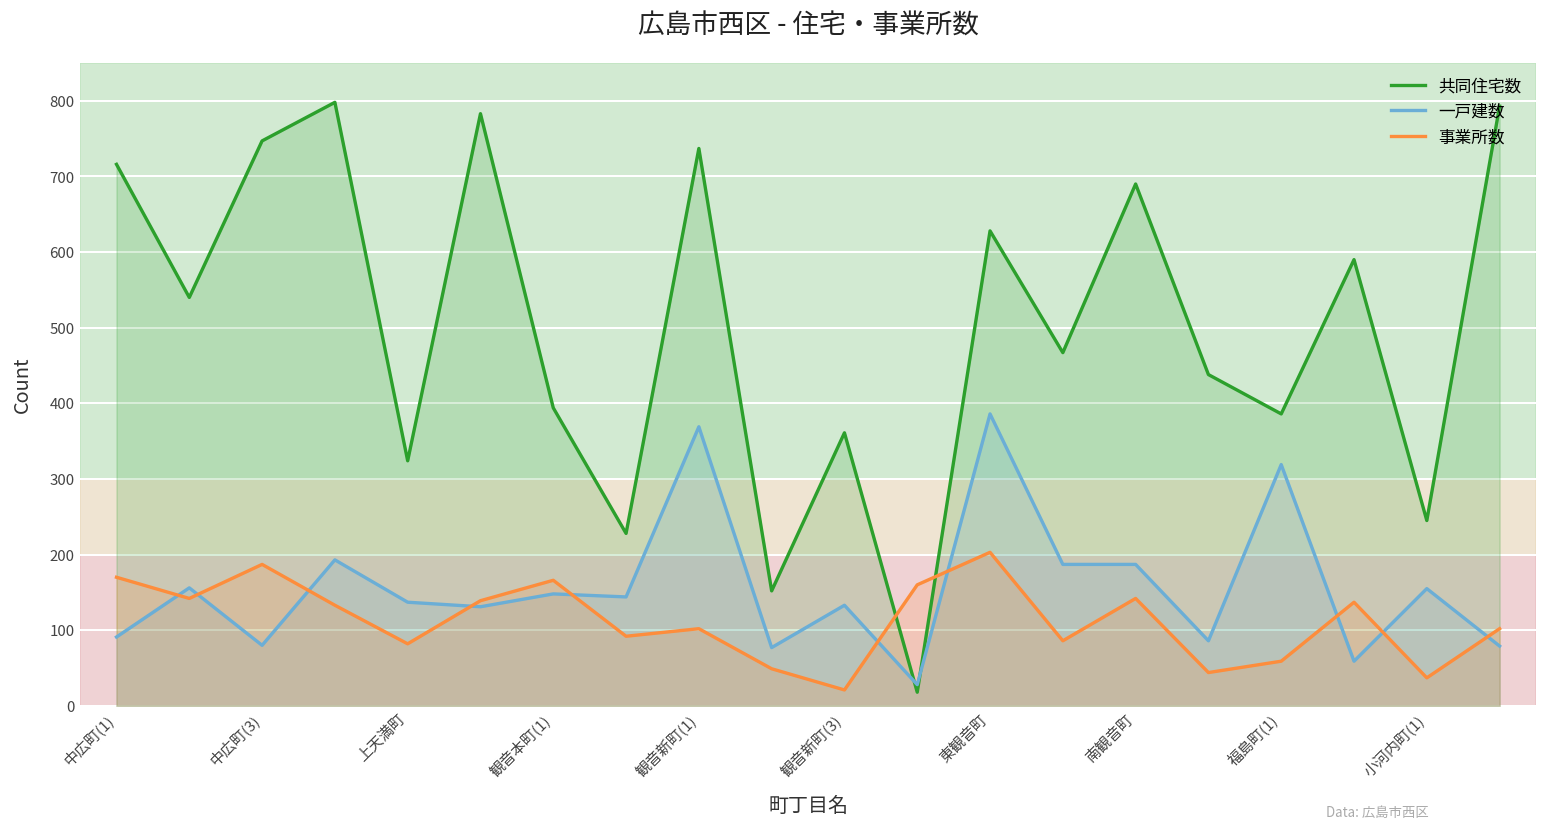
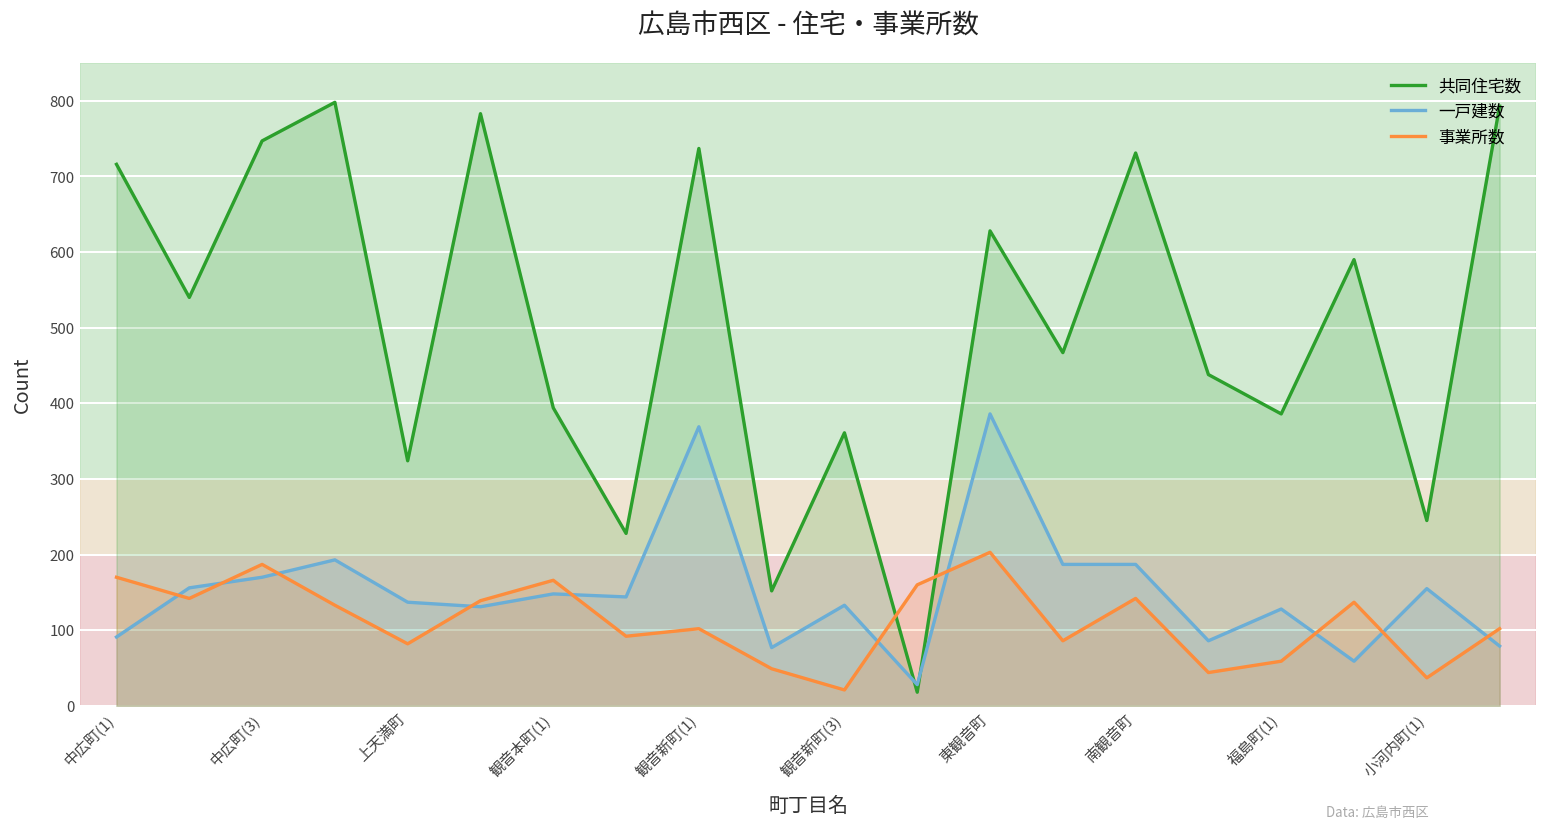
  {
    "共同住宅数": {
      "中広町(1)": 720,
      "中広町(3)": 750,
      "上天満町": 320,
      "観音本町(1)": 390,
      "観音新町(1)": 740,
      "観音新町(3)": 360,
      "東観音町": 630,
-     "南観音町": 690,
+     "南観音町": 730,
      "福島町(1)": 390,
      "小河内町(1)": 250
    },
    "一戸建数": {
      "中広町(1)": 90,
-     "中広町(3)": 80,
+     "中広町(3)": 170,
      "上天満町": 140,
      "観音本町(1)": 150,
      "観音新町(1)": 370,
      "観音新町(3)": 130,
      "東観音町": 390,
      "南観音町": 190,
-     "福島町(1)": 320,
+     "福島町(1)": 130,
      "小河内町(1)": 160
    },
    "事業所数": {
      "中広町(1)": 170,
      "中広町(3)": 190,
      "上天満町": 80,
      "観音本町(1)": 170,
      "観音新町(1)": 100,
      "観音新町(3)": 20,
      "東観音町": 200,
      "南観音町": 140,
      "福島町(1)": 60,
      "小河内町(1)": 40
    }
  }
